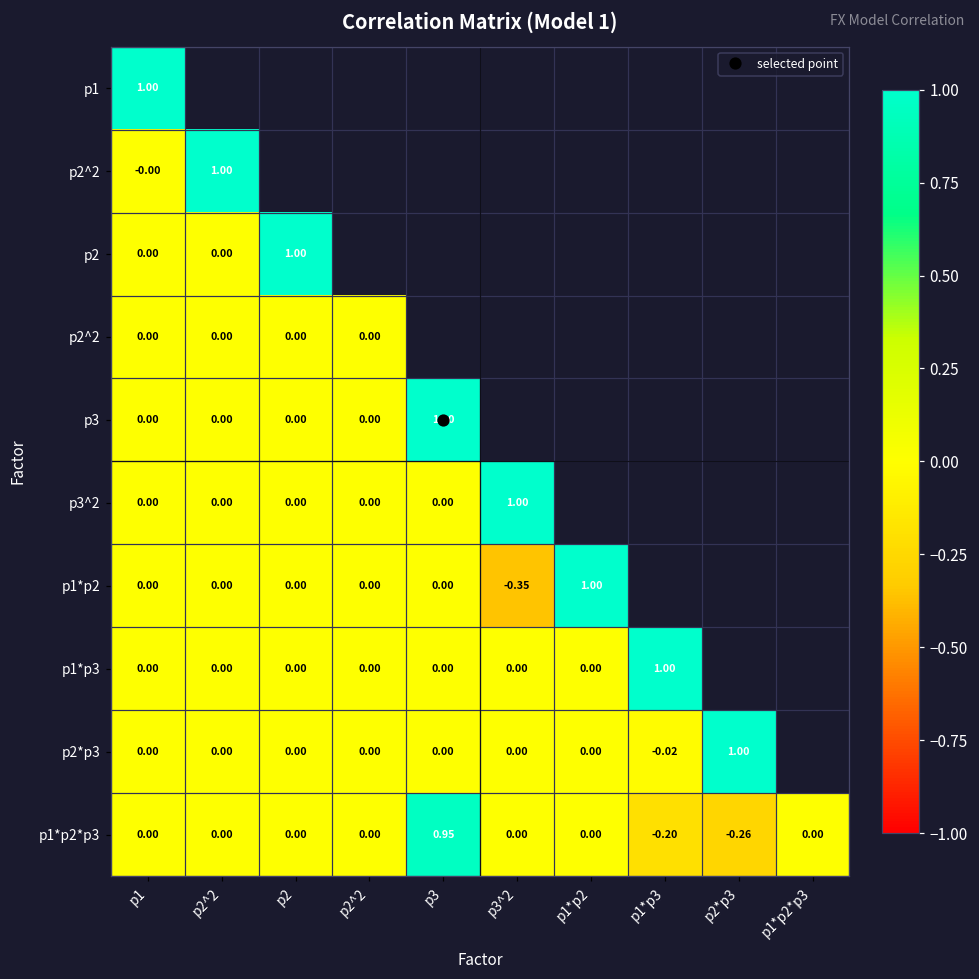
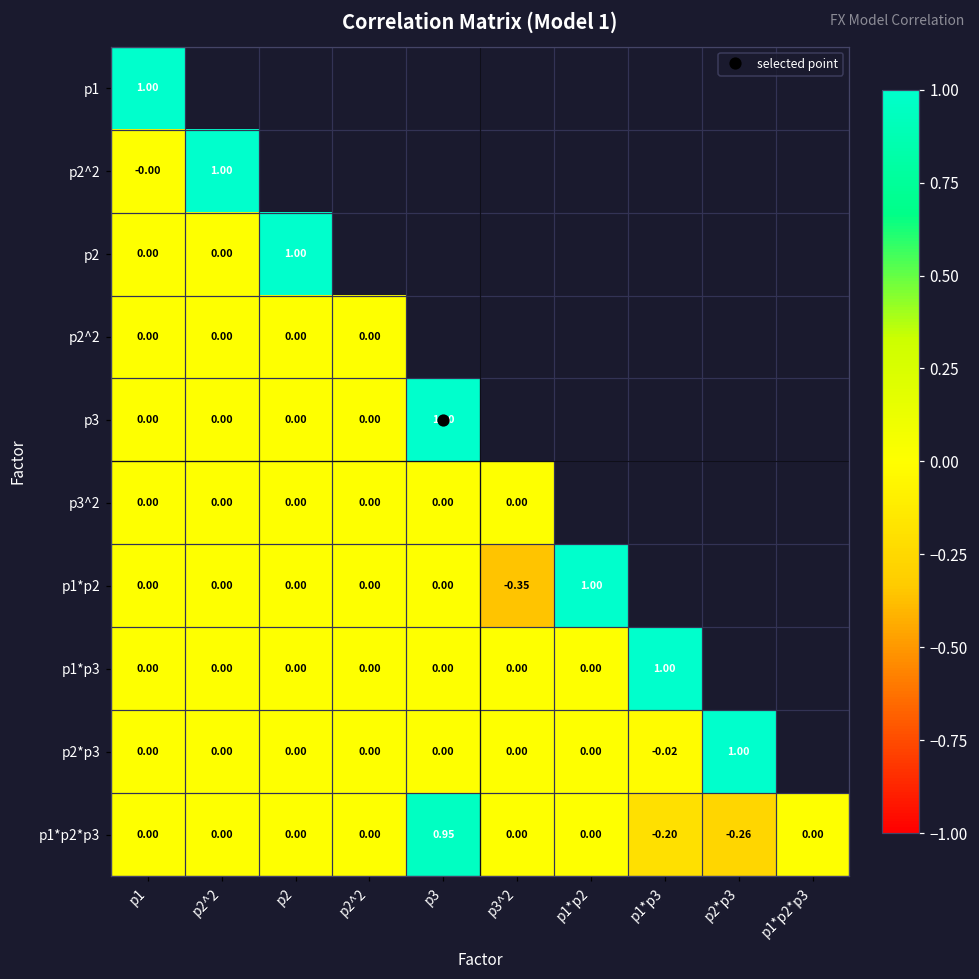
  {
    "p1": {
      "p1": 1.00
    },
    "p2": {
      "p1": 0.00,
      "p2^2": 0.00,
      "p2": 1.00
    },
    "p2^2": {
      "p2": 0.00
    },
    "p3": {
      "p1": 0.00,
      "p2": 0.00
    },
    "p3^2": {
      "p1": 0.00,
      "p2": 0.00,
      "p3": 0.00,
-     "p3^2": 1.00
+     "p3^2": 0.00
    },
    "p1*p2": {
      "p1": 0.00,
      "p2": 0.00,
      "p3": 0.00,
      "p3^2": -0.35,
      "p1*p2": 1.00
    },
    "p1*p3": {
      "p1": 0.00,
      "p2": 0.00,
      "p3": 0.00,
      "p3^2": 0.00,
      "p1*p2": 0.00,
      "p1*p3": 1.00
    },
    "p2*p3": {
      "p1": 0.00,
      "p2": 0.00,
      "p3": 0.00,
      "p3^2": 0.00,
      "p1*p2": 0.00,
      "p1*p3": -0.02,
      "p2*p3": 1.00
    },
    "p1*p2*p3": {
      "p1": 0.00,
      "p2": 0.00,
      "p3": 0.95,
      "p3^2": 0.00,
      "p1*p2": 0.00,
      "p1*p3": -0.20,
      "p2*p3": -0.26,
      "p1*p2*p3": 0.00
    }
  }
